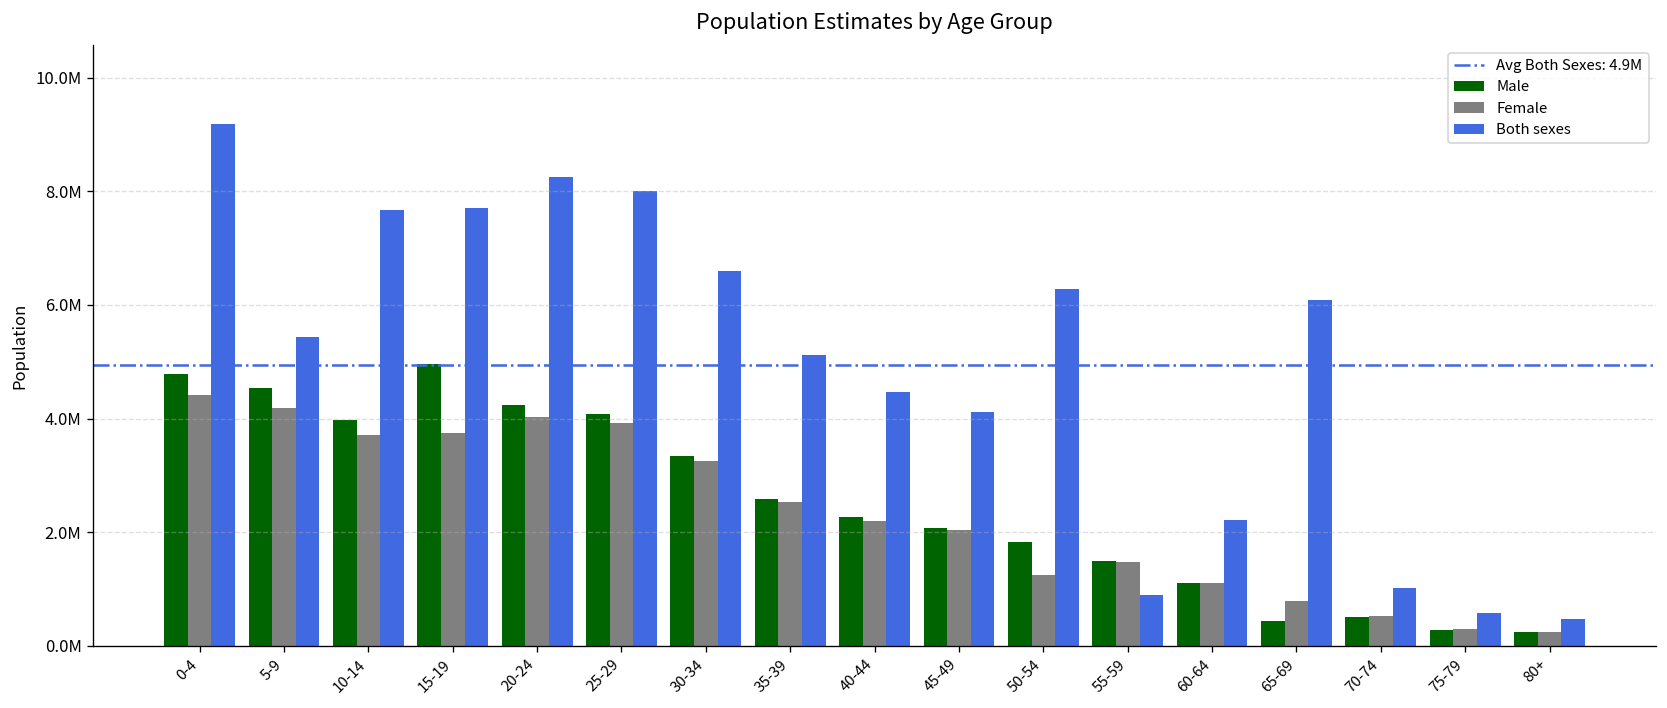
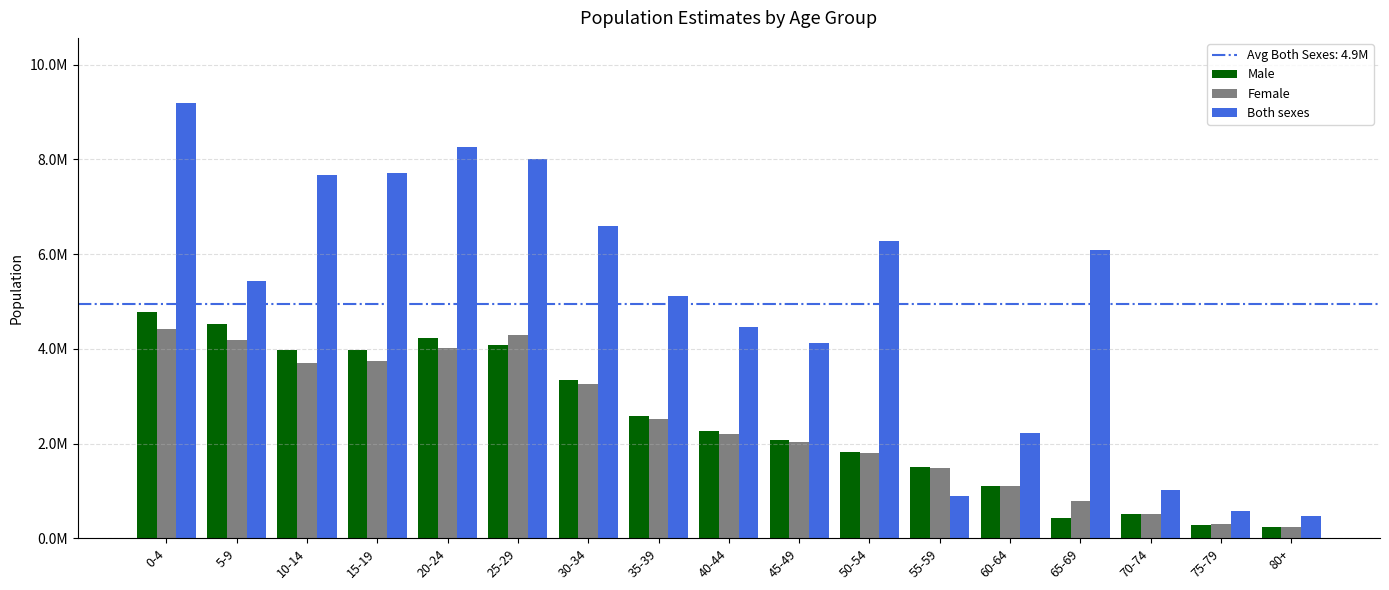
  {
    "Male": {
      "0-4": 4800000,
      "5-9": 4500000,
      "10-14": 4000000,
-     "15-19": 5000000,
+     "15-19": 4000000,
      "20-24": 4200000,
      "25-29": 4100000,
      "30-34": 3300000,
      "35-39": 2600000,
      "40-44": 2300000,
      "45-49": 2100000,
      "50-54": 1800000,
      "55-59": 1500000,
      "60-64": 1100000,
      "65-69": 400000,
      "70-74": 500000,
      "75-79": 300000,
      "80+": 200000
    },
    "Female": {
      "0-4": 4400000,
      "5-9": 4200000,
      "10-14": 3700000,
      "15-19": 3700000,
      "20-24": 4000000,
-     "25-29": 3900000,
+     "25-29": 4300000,
      "30-34": 3200000,
      "35-39": 2500000,
      "40-44": 2200000,
      "45-49": 2000000,
-     "50-54": 1300000,
+     "50-54": 1800000,
      "55-59": 1500000,
      "60-64": 1100000,
      "65-69": 800000,
      "70-74": 500000,
      "75-79": 300000,
      "80+": 200000
    },
    "Both sexes": {
      "0-4": 9200000,
      "5-9": 5400000,
      "10-14": 7700000,
      "15-19": 7700000,
      "20-24": 8300000,
      "25-29": 8000000,
      "30-34": 6600000,
      "35-39": 5100000,
      "40-44": 4500000,
      "45-49": 4100000,
      "50-54": 6300000,
      "55-59": 900000,
      "60-64": 2200000,
      "65-69": 6100000,
      "70-74": 1000000,
      "75-79": 600000,
      "80+": 500000
    }
  }
